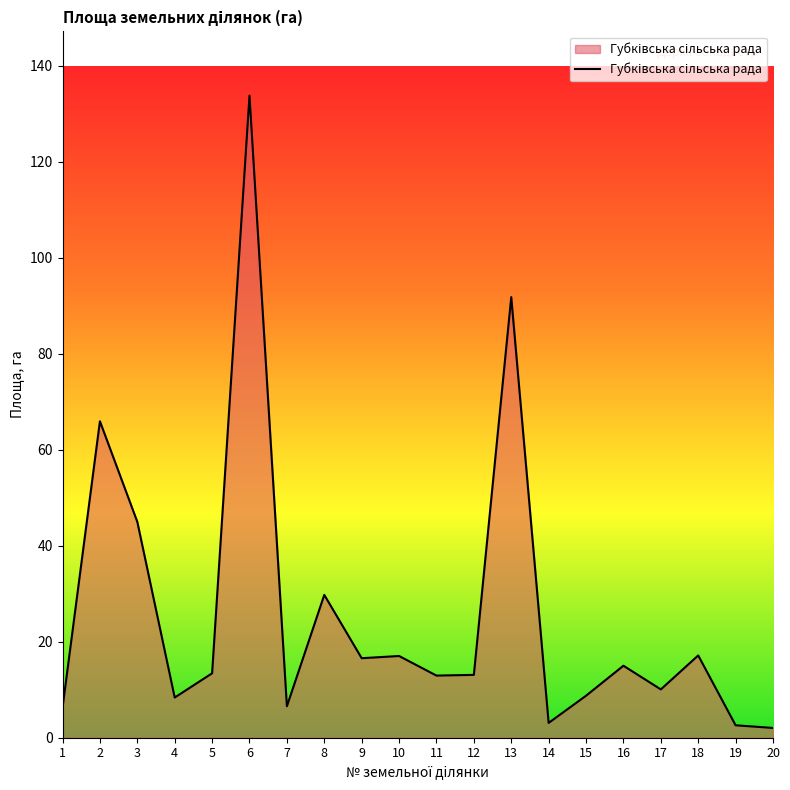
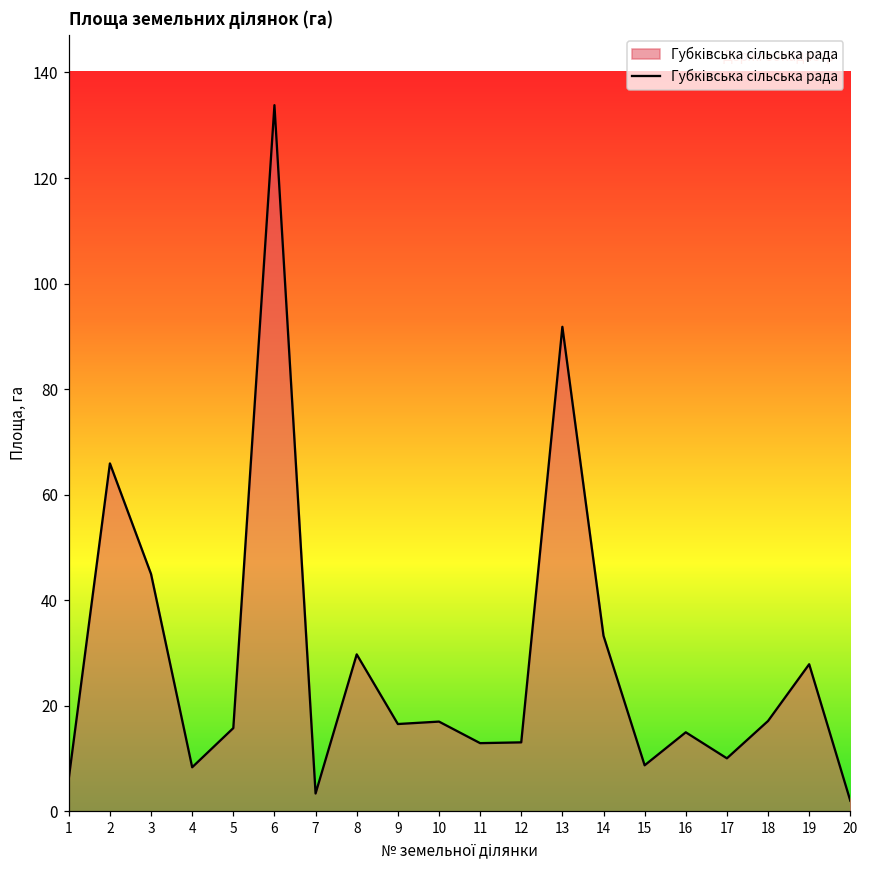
  {
    "1": 6,
    "2": 66,
    "3": 45,
    "4": 8,
-   "5": 13,
+   "5": 16,
    "6": 134,
-   "7": 7,
+   "7": 3,
    "8": 30,
    "9": 17,
    "10": 17,
    "11": 13,
    "12": 13,
    "13": 92,
-   "14": 3,
+   "14": 33,
    "15": 9,
    "16": 15,
    "17": 10,
    "18": 17,
-   "19": 3,
+   "19": 28,
    "20": 2
  }
